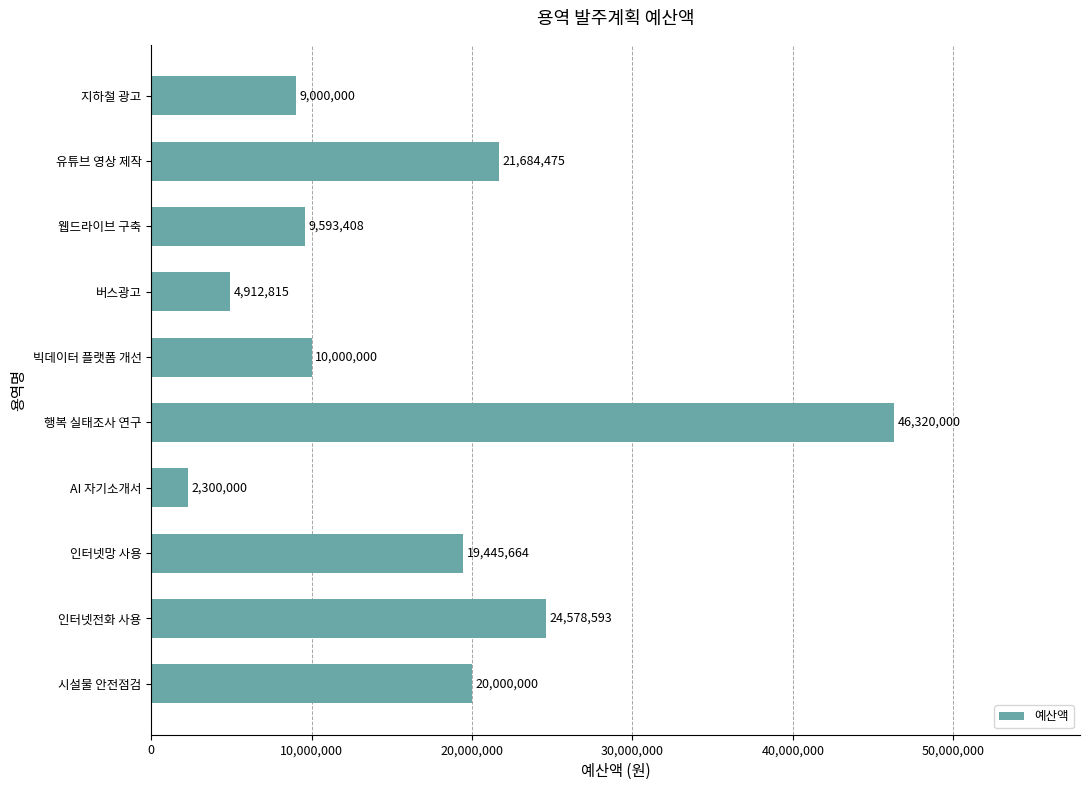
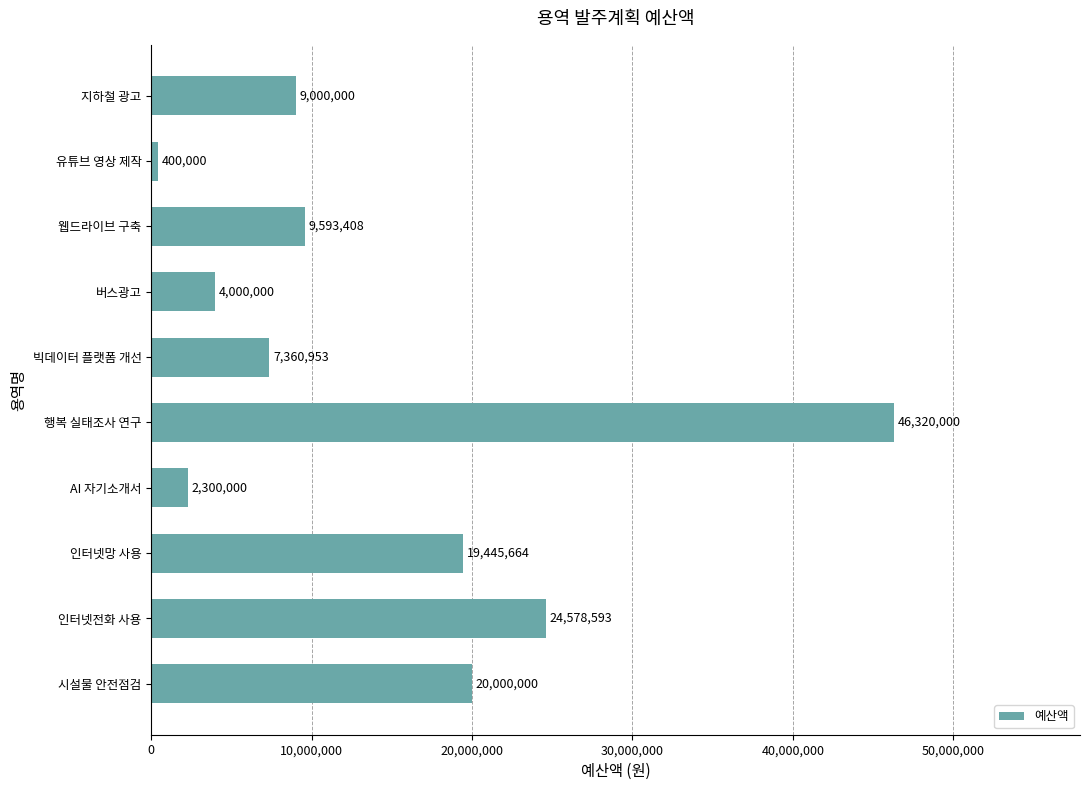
  {
    "지하철 광고": "9,000,000",
-   "유튜브 영상 제작": "21,684,475",
+   "유튜브 영상 제작": "400,000",
    "웹드라이브 구축": "9,593,408",
-   "버스광고": "4,912,815",
-   "빅데이터 플랫폼 개선": "10,000,000",
+   "버스광고": "4,000,000",
+   "빅데이터 플랫폼 개선": "7,360,953",
    "행복 실태조사 연구": "46,320,000",
    "AI 자기소개서": "2,300,000",
    "인터넷망 사용": "19,445,664",
    "인터넷전화 사용": "24,578,593",
    "시설물 안전점검": "20,000,000"
  }
